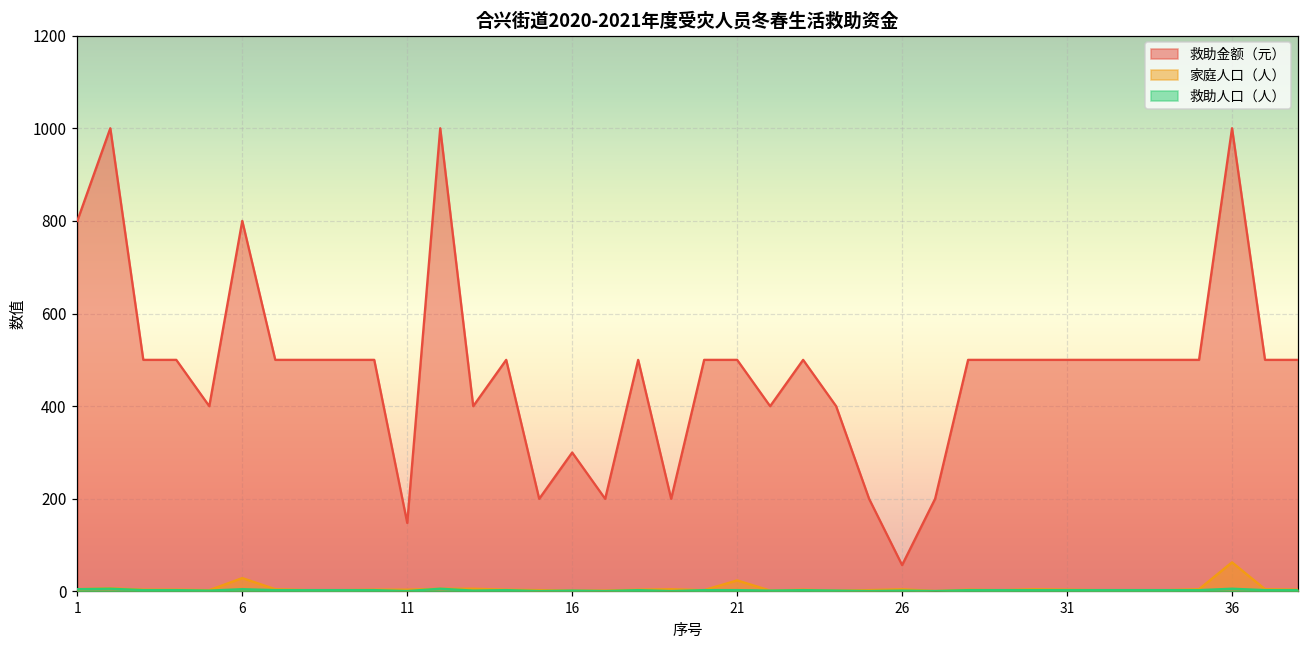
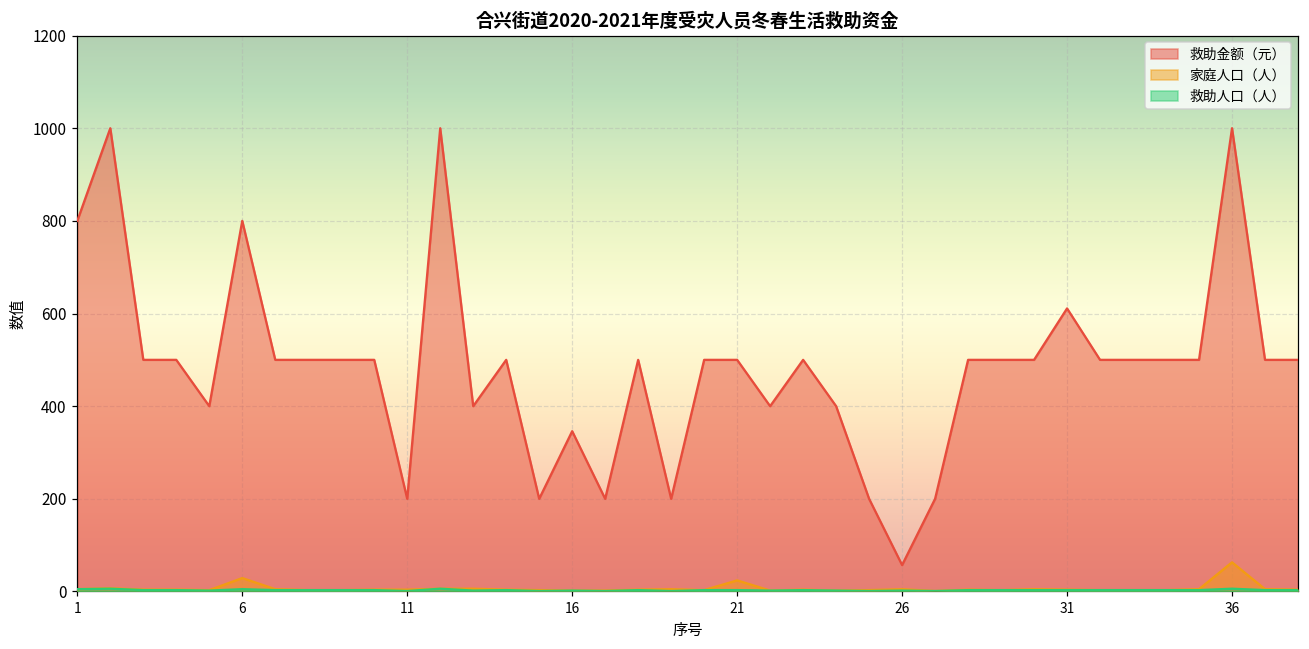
  {
    "救助金额（元）": {
      "1": 800,
      "6": 800,
-     "11": 150,
-     "16": 300,
+     "11": 200,
+     "16": 350,
      "21": 500,
      "26": 60,
-     "31": 500,
+     "31": 610,
      "36": 1000
    },
    "家庭人口（人）": {
      "6": 30,
      "21": 20,
      "36": 60
    },
    "救助人口（人）": {
      "6": 10,
      "21": 0,
      "36": 10
    }
  }
